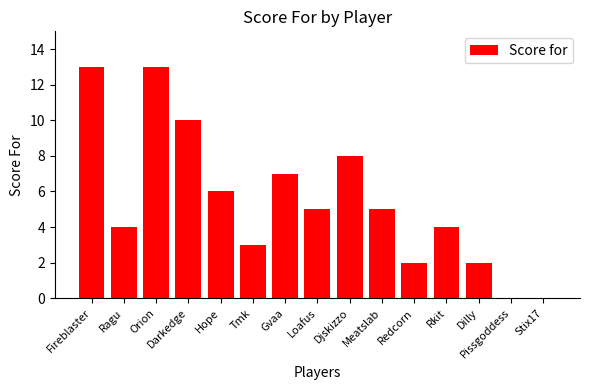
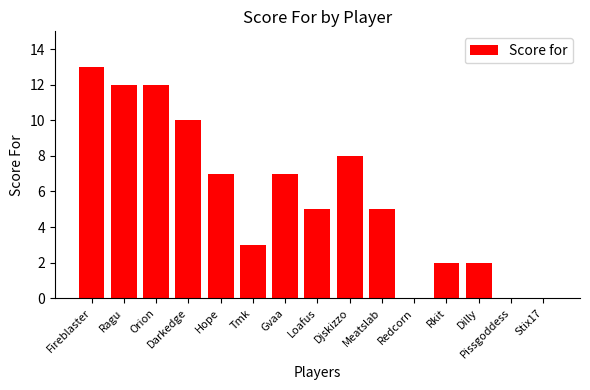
  {
    "Fireblaster": 13,
-   "Ragu": 4,
-   "Orion": 13,
+   "Ragu": 12,
+   "Orion": 12,
    "Darkedge": 10,
-   "Hope": 6,
+   "Hope": 7,
    "Tmk": 3,
    "Gvaa": 7,
    "Loafus": 5,
    "Djskizzo": 8,
    "Meatslab": 5,
-   "Redcorn": 2,
-   "Rkit": 4,
+   "Redcorn": 0,
+   "Rkit": 2,
    "Dilly": 2,
    "Pissgoddess": 0,
    "Stix17": 0
  }
